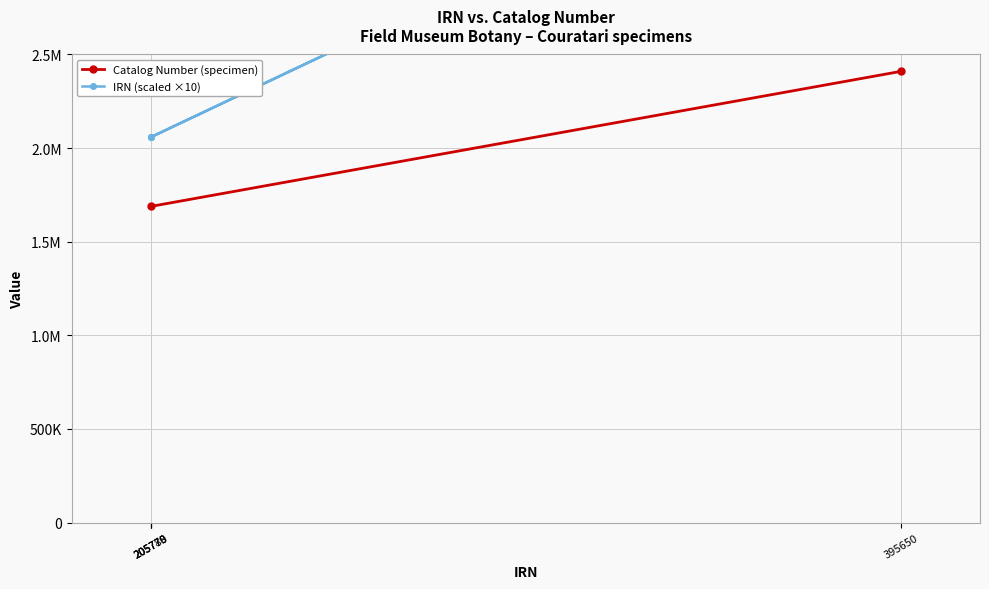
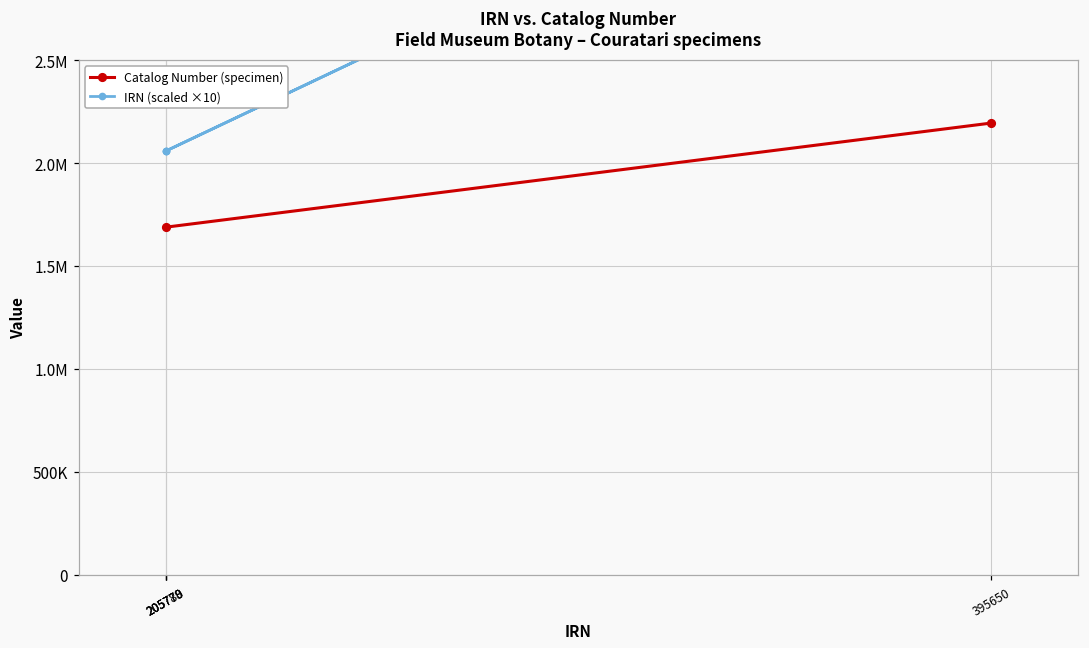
  {
    "Catalog Number (specimen)": {
      "205780": 1690000,
-     "395650": 2410000
+     "395650": 2190000
    }
  }
